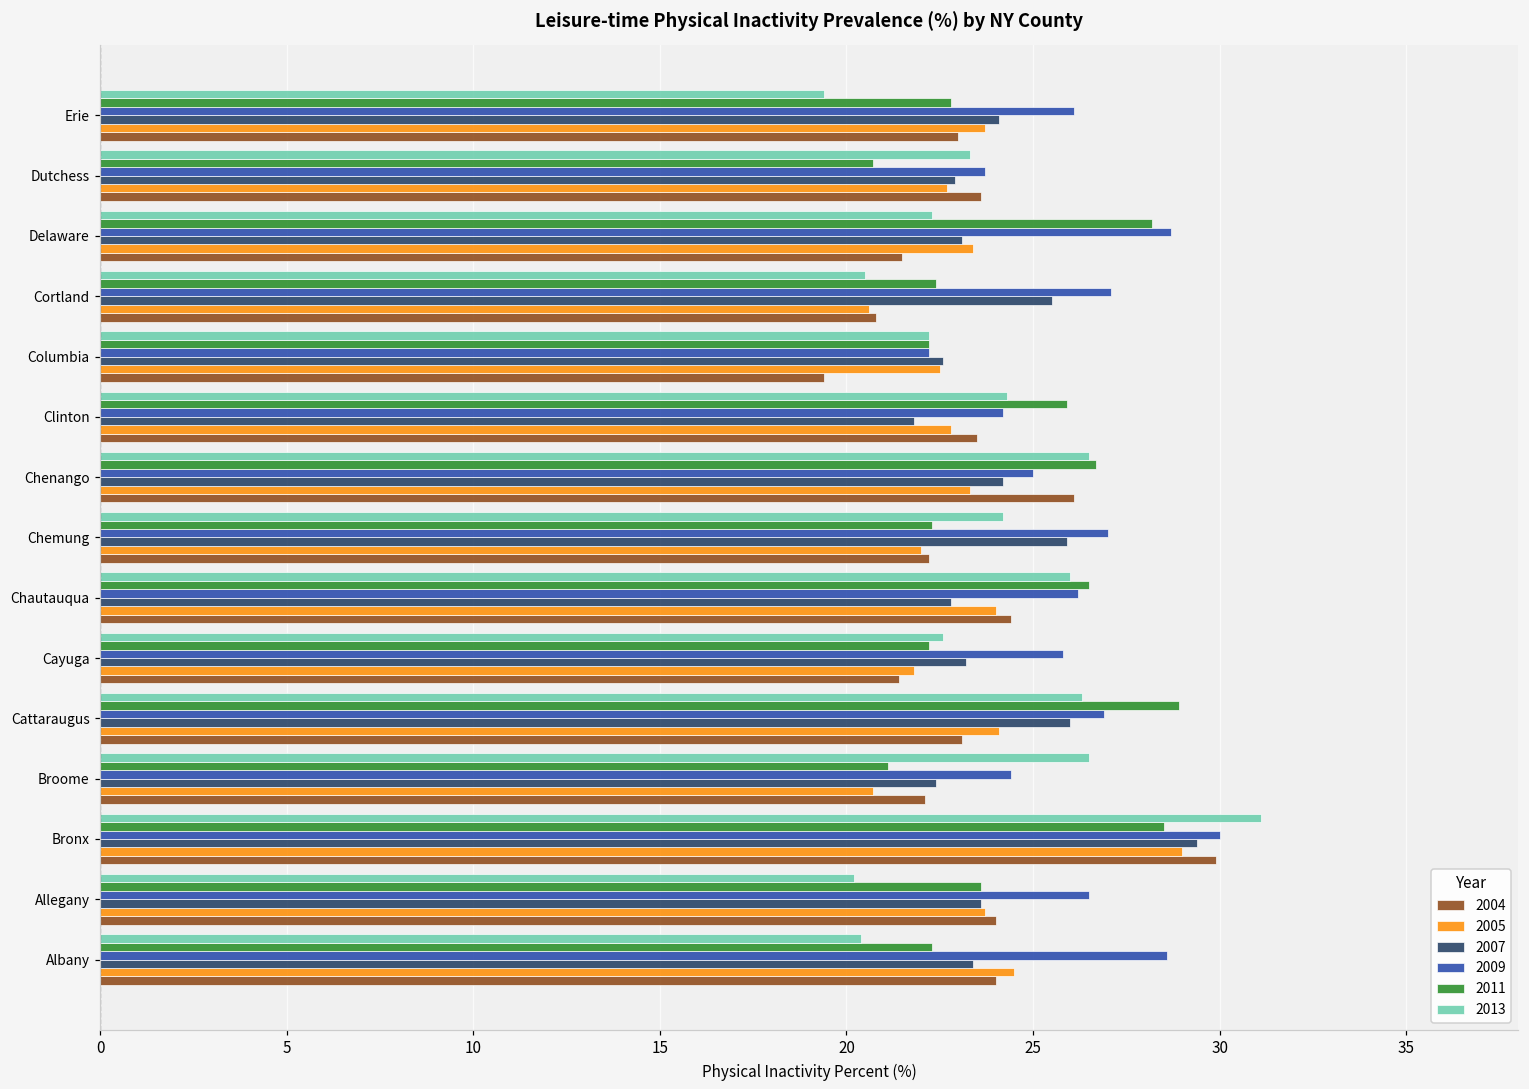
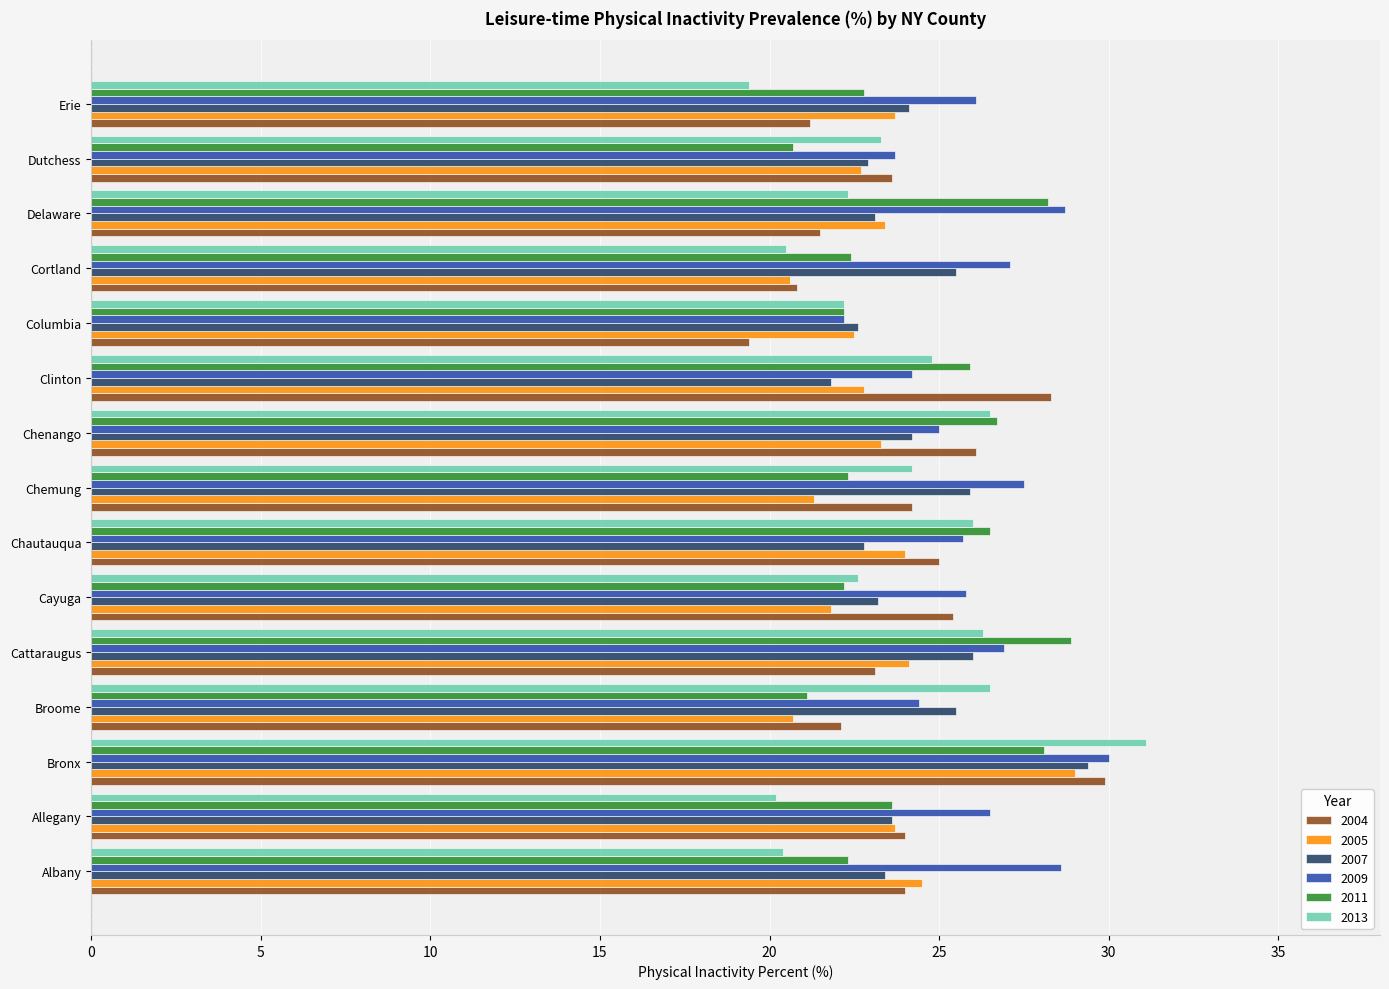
  {
    "2004": {
-     "Erie": 23.0,
+     "Erie": 21.2,
      "Dutchess": 23.6,
      "Delaware": 21.5,
      "Cortland": 20.8,
      "Columbia": 19.4,
-     "Clinton": 23.5,
+     "Clinton": 28.3,
      "Chenango": 26.1,
-     "Chemung": 22.2,
-     "Chautauqua": 24.4,
-     "Cayuga": 21.4,
+     "Chemung": 24.2,
+     "Chautauqua": 25.0,
+     "Cayuga": 25.4,
      "Cattaraugus": 23.1,
      "Broome": 22.1,
      "Bronx": 29.9,
      "Allegany": 24.0,
      "Albany": 24.0
    },
    "2005": {
      "Erie": 23.7,
      "Dutchess": 22.7,
      "Delaware": 23.4,
      "Cortland": 20.6,
      "Columbia": 22.5,
      "Clinton": 22.8,
      "Chenango": 23.3,
-     "Chemung": 22.0,
+     "Chemung": 21.3,
      "Chautauqua": 24.0,
      "Cayuga": 21.8,
      "Cattaraugus": 24.1,
      "Broome": 20.7,
      "Bronx": 29.0,
      "Allegany": 23.7,
      "Albany": 24.5
    },
    "2007": {
      "Erie": 24.1,
      "Dutchess": 22.9,
      "Delaware": 23.1,
      "Cortland": 25.5,
      "Columbia": 22.6,
      "Clinton": 21.8,
      "Chenango": 24.2,
      "Chemung": 25.9,
      "Chautauqua": 22.8,
      "Cayuga": 23.2,
      "Cattaraugus": 26.0,
-     "Broome": 22.4,
+     "Broome": 25.5,
      "Bronx": 29.4,
      "Allegany": 23.6,
      "Albany": 23.4
    },
    "2009": {
      "Erie": 26.1,
      "Dutchess": 23.7,
      "Delaware": 28.7,
      "Cortland": 27.1,
      "Columbia": 22.2,
      "Clinton": 24.2,
      "Chenango": 25.0,
-     "Chemung": 27.0,
-     "Chautauqua": 26.2,
+     "Chemung": 27.5,
+     "Chautauqua": 25.7,
      "Cayuga": 25.8,
      "Cattaraugus": 26.9,
      "Broome": 24.4,
      "Bronx": 30.0,
      "Allegany": 26.5,
      "Albany": 28.6
    },
    "2011": {
      "Erie": 22.8,
      "Dutchess": 20.7,
      "Delaware": 28.2,
      "Cortland": 22.4,
      "Columbia": 22.2,
      "Clinton": 25.9,
      "Chenango": 26.7,
      "Chemung": 22.3,
      "Chautauqua": 26.5,
      "Cayuga": 22.2,
      "Cattaraugus": 28.9,
      "Broome": 21.1,
-     "Bronx": 28.5,
+     "Bronx": 28.1,
      "Allegany": 23.6,
      "Albany": 22.3
    },
    "2013": {
      "Erie": 19.4,
      "Dutchess": 23.3,
      "Delaware": 22.3,
      "Cortland": 20.5,
      "Columbia": 22.2,
-     "Clinton": 24.3,
+     "Clinton": 24.8,
      "Chenango": 26.5,
      "Chemung": 24.2,
      "Chautauqua": 26.0,
      "Cayuga": 22.6,
      "Cattaraugus": 26.3,
      "Broome": 26.5,
      "Bronx": 31.1,
      "Allegany": 20.2,
      "Albany": 20.4
    }
  }
